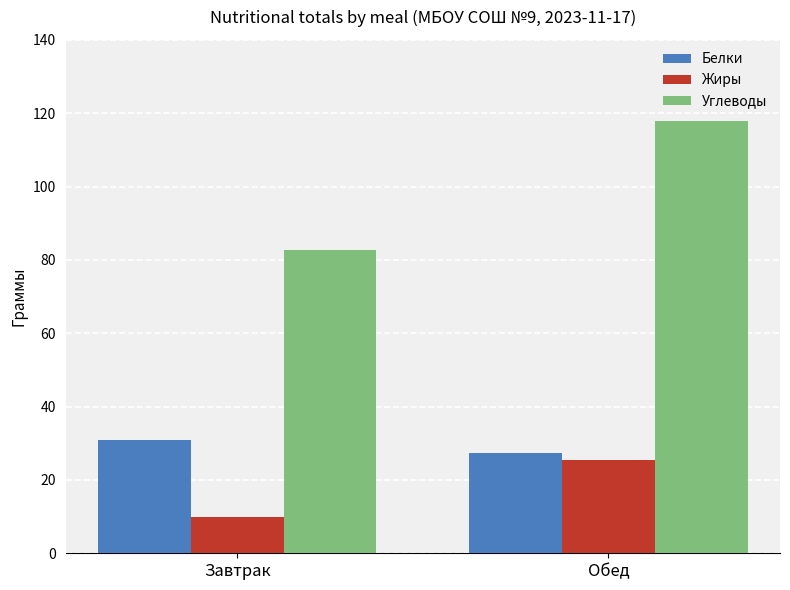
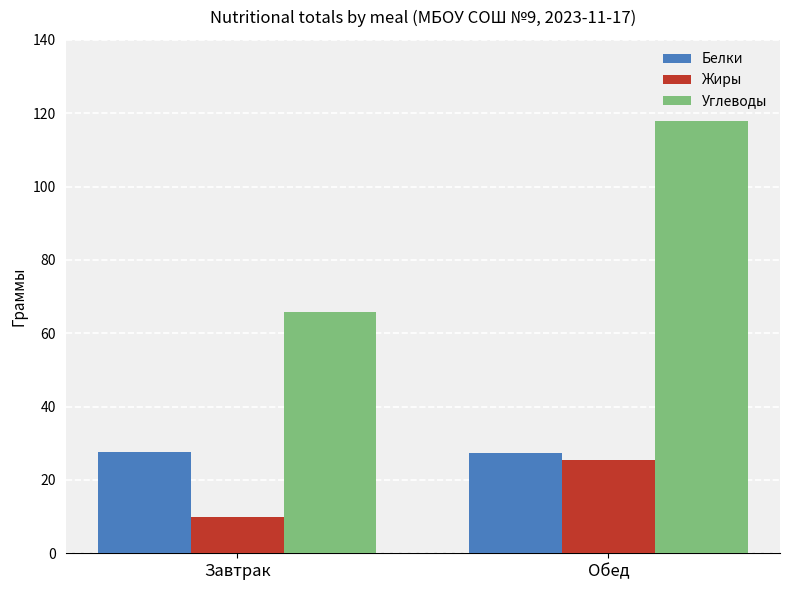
  {
    "Белки": {
-     "Завтрак": 31,
+     "Завтрак": 28,
      "Обед": 27
    },
    "Жиры": {
      "Завтрак": 10,
      "Обед": 25
    },
    "Углеводы": {
-     "Завтрак": 83,
+     "Завтрак": 66,
      "Обед": 118
    }
  }
